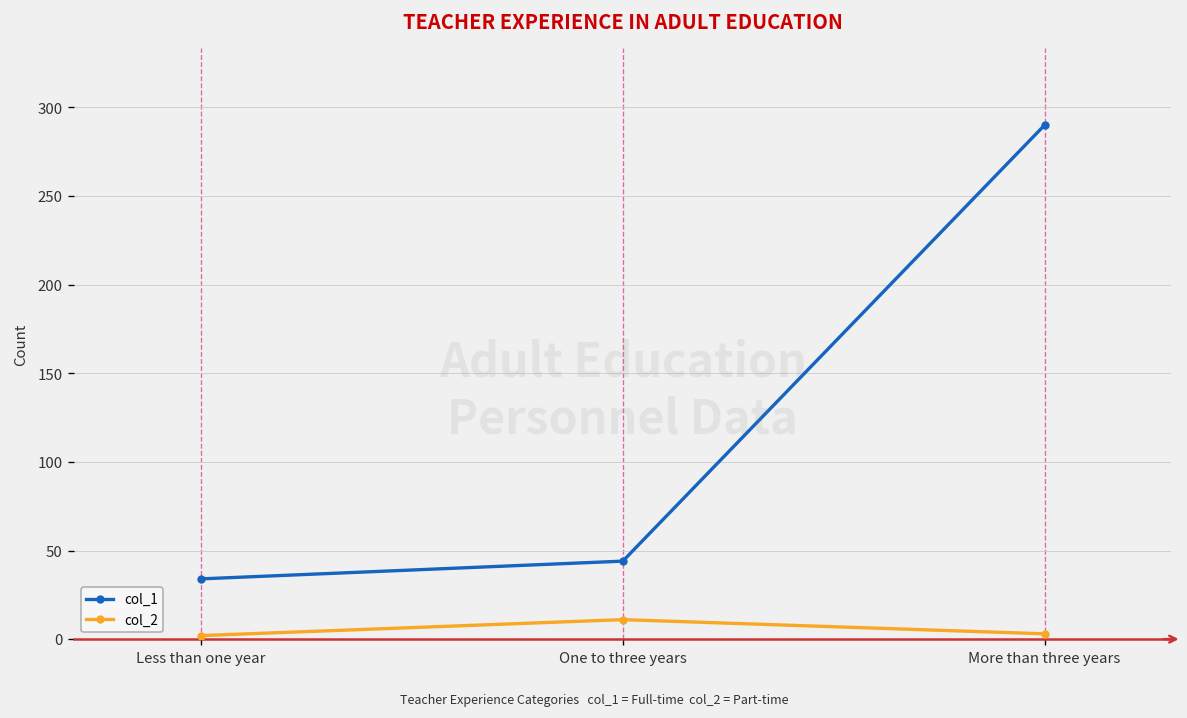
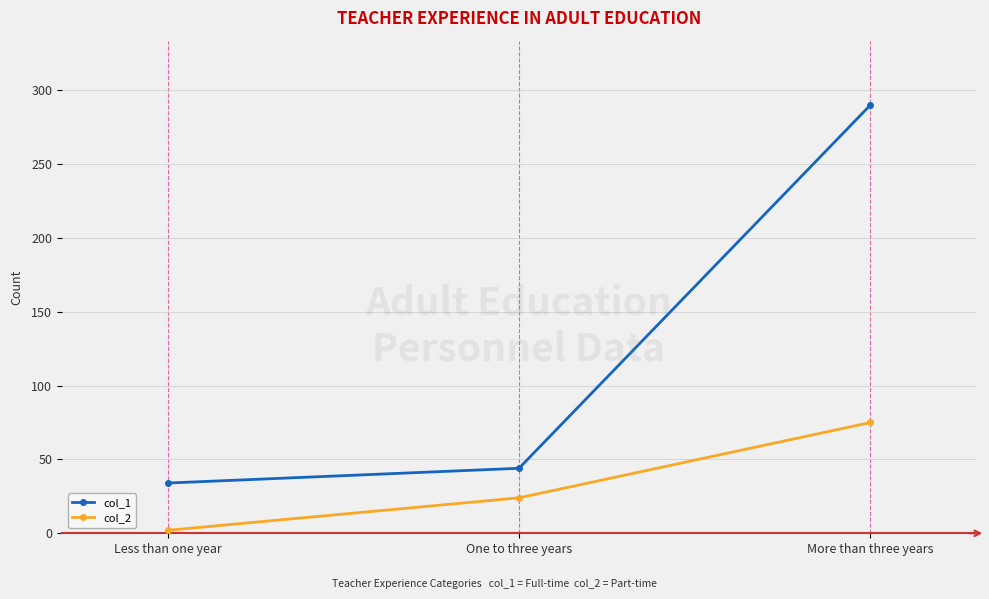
  {
    "col_1": {
      "Less than one year": 34,
      "One to three years": 44,
      "More than three years": 290
    },
    "col_2": {
      "Less than one year": 2,
-     "One to three years": 11,
-     "More than three years": 3
+     "One to three years": 24,
+     "More than three years": 75
    }
  }
